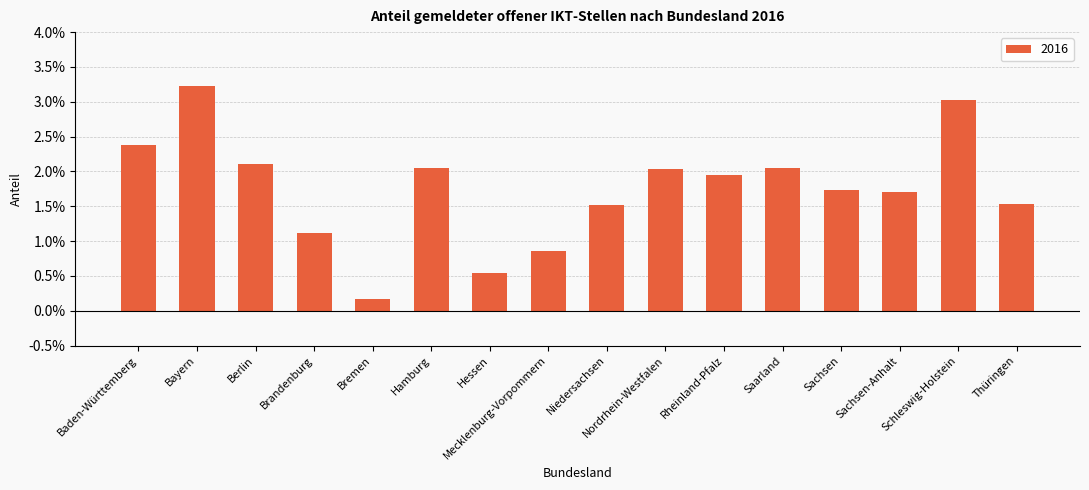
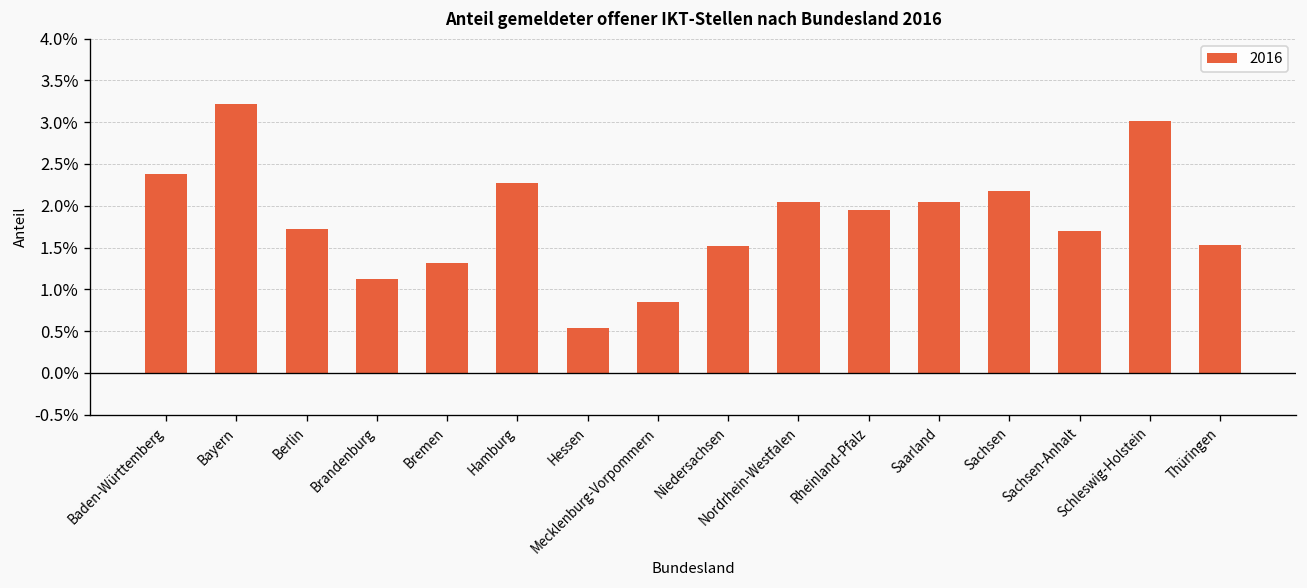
  {
    "Baden-Württemberg": "2.4%",
    "Bayern": "3.2%",
-   "Berlin": "2.1%",
+   "Berlin": "1.7%",
    "Brandenburg": "1.1%",
-   "Bremen": "0.2%",
-   "Hamburg": "2.0%",
+   "Bremen": "1.3%",
+   "Hamburg": "2.3%",
    "Hessen": "0.5%",
    "Mecklenburg-Vorpommern": "0.9%",
    "Niedersachsen": "1.5%",
    "Nordrhein-Westfalen": "2.0%",
    "Rheinland-Pfalz": "2.0%",
    "Saarland": "2.0%",
-   "Sachsen": "1.7%",
+   "Sachsen": "2.2%",
    "Sachsen-Anhalt": "1.7%",
    "Schleswig-Holstein": "3.0%",
    "Thüringen": "1.5%"
  }
